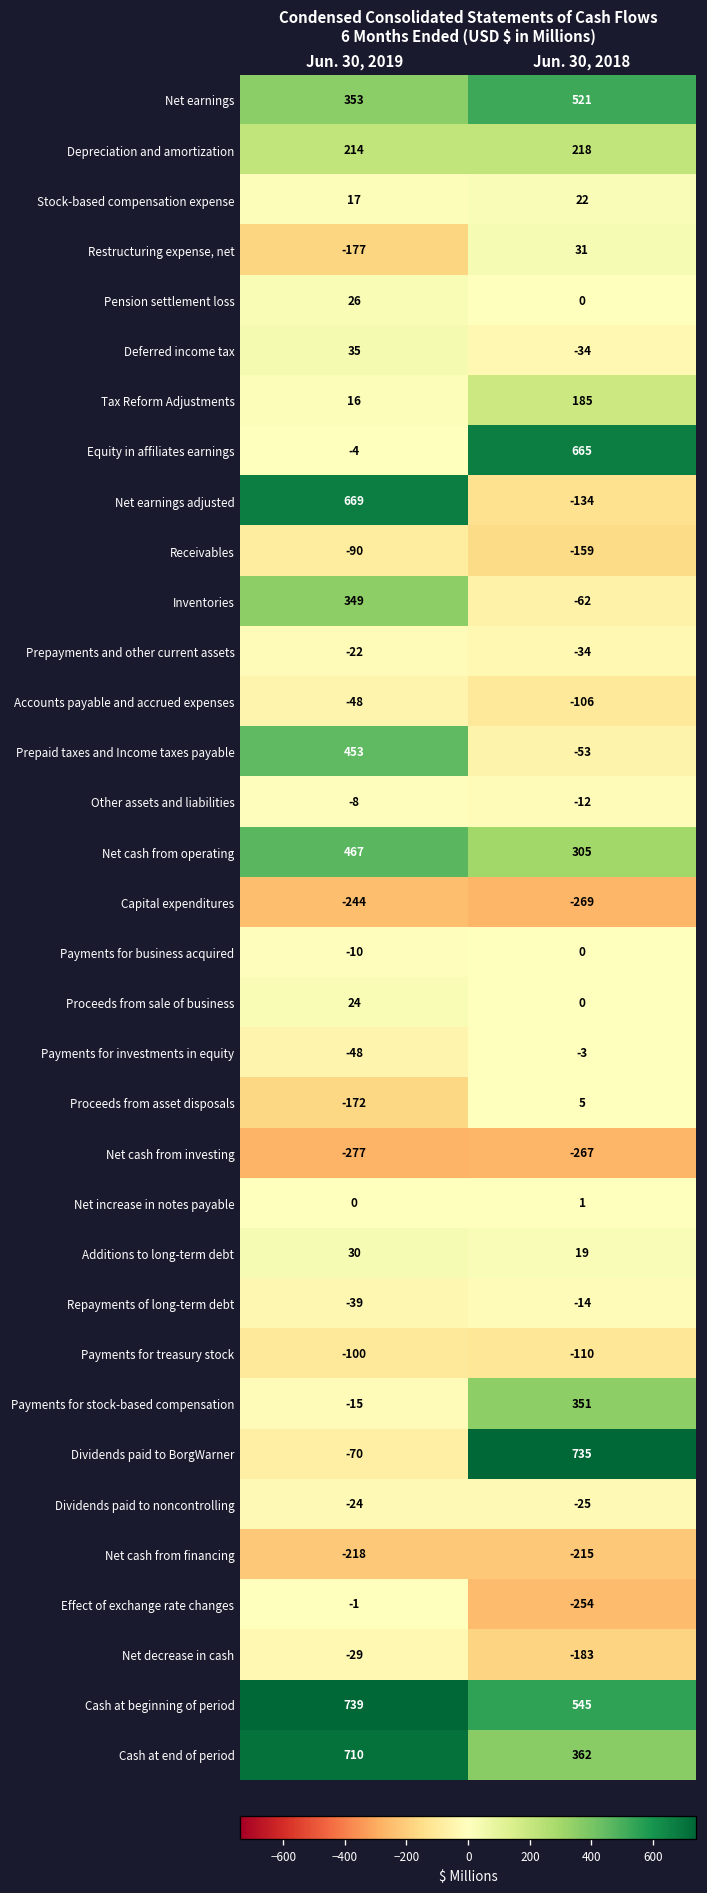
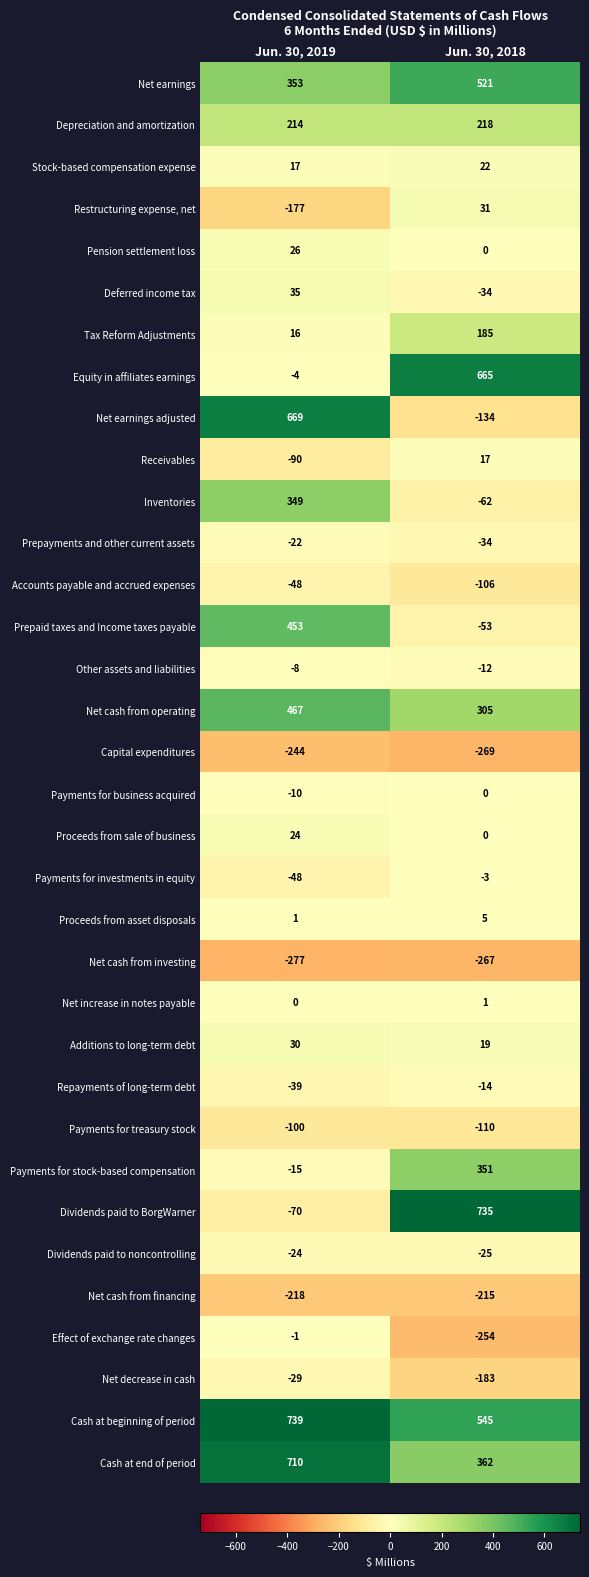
  {
    "Net earnings": {
      "Jun. 30, 2019": 353,
      "Jun. 30, 2018": 521
    },
    "Depreciation and amortization": {
      "Jun. 30, 2019": 214,
      "Jun. 30, 2018": 218
    },
    "Stock-based compensation expense": {
      "Jun. 30, 2019": 17,
      "Jun. 30, 2018": 22
    },
    "Restructuring expense, net": {
      "Jun. 30, 2019": -177,
      "Jun. 30, 2018": 31
    },
    "Pension settlement loss": {
      "Jun. 30, 2019": 26,
      "Jun. 30, 2018": 0
    },
    "Deferred income tax": {
      "Jun. 30, 2019": 35,
      "Jun. 30, 2018": -34
    },
    "Tax Reform Adjustments": {
      "Jun. 30, 2019": 16,
      "Jun. 30, 2018": 185
    },
    "Equity in affiliates earnings": {
      "Jun. 30, 2019": -4,
      "Jun. 30, 2018": 665
    },
    "Net earnings adjusted": {
      "Jun. 30, 2019": 669,
      "Jun. 30, 2018": -134
    },
    "Receivables": {
      "Jun. 30, 2019": -90,
-     "Jun. 30, 2018": -159
+     "Jun. 30, 2018": 17
    },
    "Inventories": {
      "Jun. 30, 2019": 349,
      "Jun. 30, 2018": -62
    },
    "Prepayments and other current assets": {
      "Jun. 30, 2019": -22,
      "Jun. 30, 2018": -34
    },
    "Accounts payable and accrued expenses": {
      "Jun. 30, 2019": -48,
      "Jun. 30, 2018": -106
    },
    "Prepaid taxes and Income taxes payable": {
      "Jun. 30, 2019": 453,
      "Jun. 30, 2018": -53
    },
    "Other assets and liabilities": {
      "Jun. 30, 2019": -8,
      "Jun. 30, 2018": -12
    },
    "Net cash from operating": {
      "Jun. 30, 2019": 467,
      "Jun. 30, 2018": 305
    },
    "Capital expenditures": {
      "Jun. 30, 2019": -244,
      "Jun. 30, 2018": -269
    },
    "Payments for business acquired": {
      "Jun. 30, 2019": -10,
      "Jun. 30, 2018": 0
    },
    "Proceeds from sale of business": {
      "Jun. 30, 2019": 24,
      "Jun. 30, 2018": 0
    },
    "Payments for investments in equity": {
      "Jun. 30, 2019": -48,
      "Jun. 30, 2018": -3
    },
    "Proceeds from asset disposals": {
-     "Jun. 30, 2019": -172,
+     "Jun. 30, 2019": 1,
      "Jun. 30, 2018": 5
    },
    "Net cash from investing": {
      "Jun. 30, 2019": -277,
      "Jun. 30, 2018": -267
    },
    "Net increase in notes payable": {
      "Jun. 30, 2019": 0,
      "Jun. 30, 2018": 1
    },
    "Additions to long-term debt": {
      "Jun. 30, 2019": 30,
      "Jun. 30, 2018": 19
    },
    "Repayments of long-term debt": {
      "Jun. 30, 2019": -39,
      "Jun. 30, 2018": -14
    },
    "Payments for treasury stock": {
      "Jun. 30, 2019": -100,
      "Jun. 30, 2018": -110
    },
    "Payments for stock-based compensation": {
      "Jun. 30, 2019": -15,
      "Jun. 30, 2018": 351
    },
    "Dividends paid to BorgWarner": {
      "Jun. 30, 2019": -70,
      "Jun. 30, 2018": 735
    },
    "Dividends paid to noncontrolling": {
      "Jun. 30, 2019": -24,
      "Jun. 30, 2018": -25
    },
    "Net cash from financing": {
      "Jun. 30, 2019": -218,
      "Jun. 30, 2018": -215
    },
    "Effect of exchange rate changes": {
      "Jun. 30, 2019": -1,
      "Jun. 30, 2018": -254
    },
    "Net decrease in cash": {
      "Jun. 30, 2019": -29,
      "Jun. 30, 2018": -183
    },
    "Cash at beginning of period": {
      "Jun. 30, 2019": 739,
      "Jun. 30, 2018": 545
    },
    "Cash at end of period": {
      "Jun. 30, 2019": 710,
      "Jun. 30, 2018": 362
    }
  }
